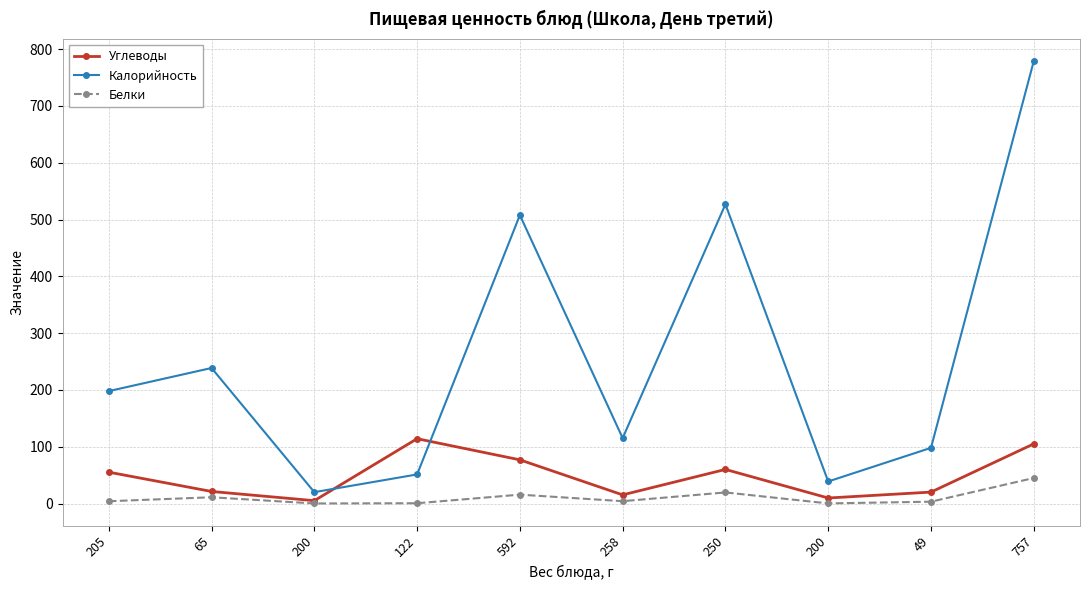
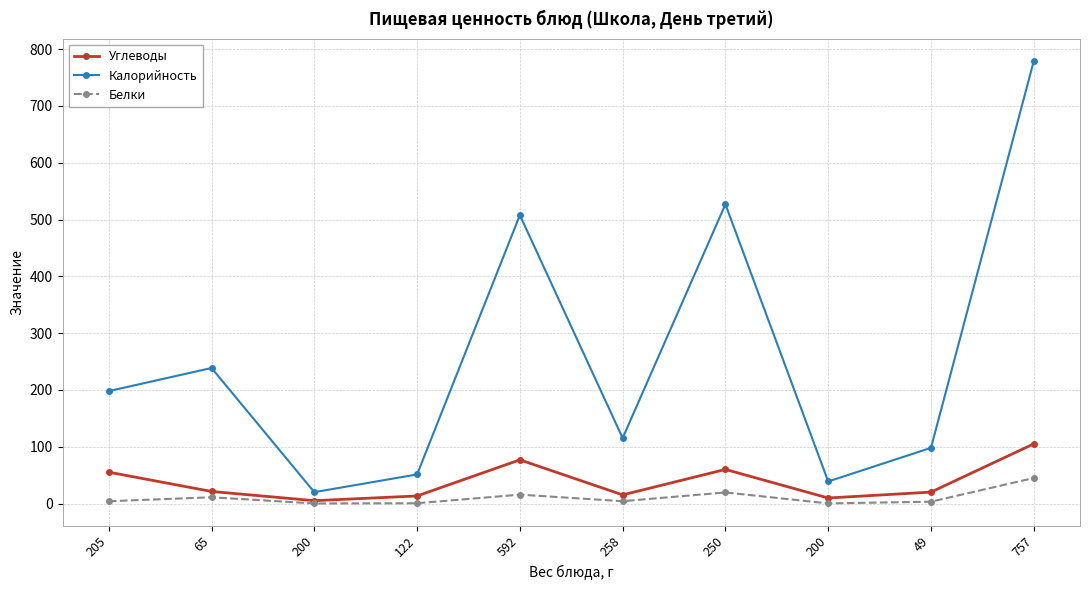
  {
    "Углеводы": {
      "205": 60,
      "65": 20,
-     "122": 110,
+     "122": 10,
      "592": 80,
      "258": 20,
      "250": 60,
      "49": 20,
      "757": 110
    },
    "Калорийность": {
      "205": 200,
      "65": 240,
      "122": 50,
      "592": 510,
      "258": 120,
      "250": 530,
      "49": 100,
      "757": 780
    },
    "Белки": {
      "205": 0,
      "65": 10,
      "122": 0,
      "592": 20,
      "258": 0,
      "250": 20,
      "49": 0,
      "757": 40
    }
  }
